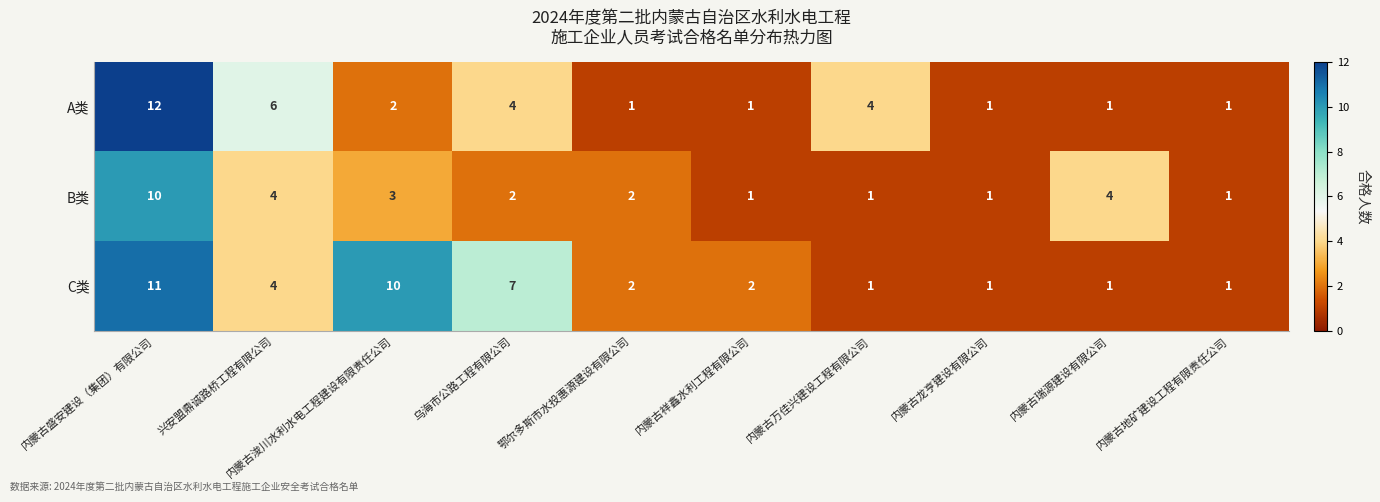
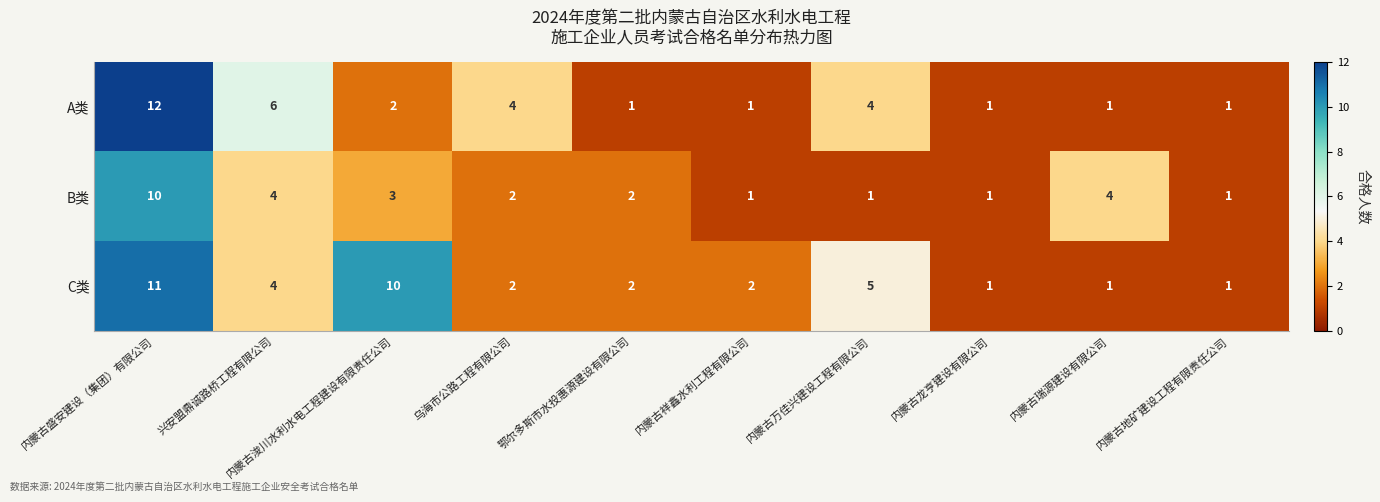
  {
    "A类": {
      "内蒙古盛安建设（集团）有限公司": 12,
      "兴安盟鼎诚路桥工程有限公司": 6,
      "内蒙古浚川水利水电工程建设有限责任公司": 2,
      "乌海市公路工程有限公司": 4,
      "鄂尔多斯市水投惠源建设有限公司": 1,
      "内蒙古祥鑫水利工程有限公司": 1,
      "内蒙古万佳兴建设工程有限公司": 4,
      "内蒙古龙亨建设有限公司": 1,
      "内蒙古瑞源建设有限公司": 1,
      "内蒙古地矿建设工程有限责任公司": 1
    },
    "B类": {
      "内蒙古盛安建设（集团）有限公司": 10,
      "兴安盟鼎诚路桥工程有限公司": 4,
      "内蒙古浚川水利水电工程建设有限责任公司": 3,
      "乌海市公路工程有限公司": 2,
      "鄂尔多斯市水投惠源建设有限公司": 2,
      "内蒙古祥鑫水利工程有限公司": 1,
      "内蒙古万佳兴建设工程有限公司": 1,
      "内蒙古龙亨建设有限公司": 1,
      "内蒙古瑞源建设有限公司": 4,
      "内蒙古地矿建设工程有限责任公司": 1
    },
    "C类": {
      "内蒙古盛安建设（集团）有限公司": 11,
      "兴安盟鼎诚路桥工程有限公司": 4,
      "内蒙古浚川水利水电工程建设有限责任公司": 10,
-     "乌海市公路工程有限公司": 7,
+     "乌海市公路工程有限公司": 2,
      "鄂尔多斯市水投惠源建设有限公司": 2,
      "内蒙古祥鑫水利工程有限公司": 2,
-     "内蒙古万佳兴建设工程有限公司": 1,
+     "内蒙古万佳兴建设工程有限公司": 5,
      "内蒙古龙亨建设有限公司": 1,
      "内蒙古瑞源建设有限公司": 1,
      "内蒙古地矿建设工程有限责任公司": 1
    }
  }
